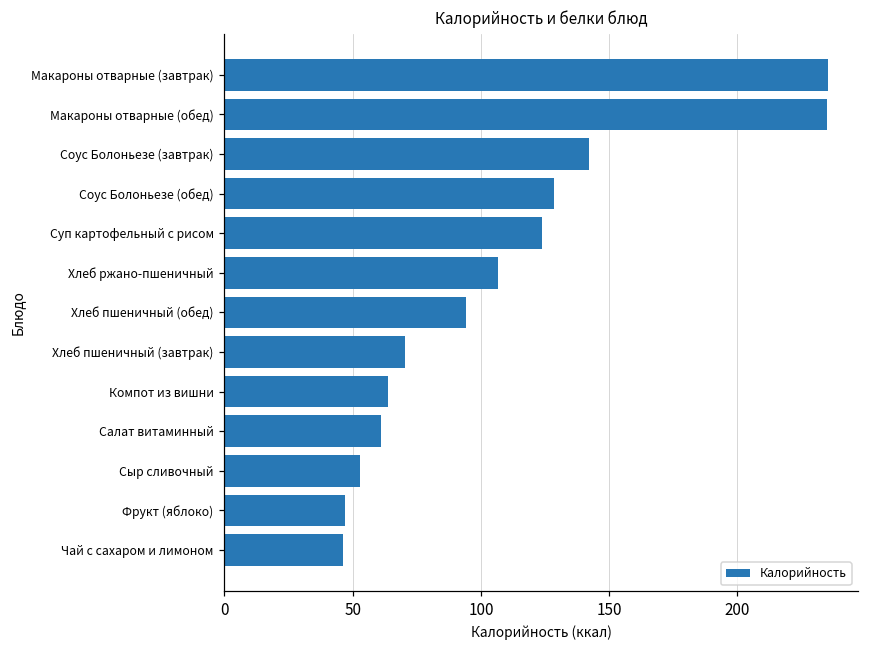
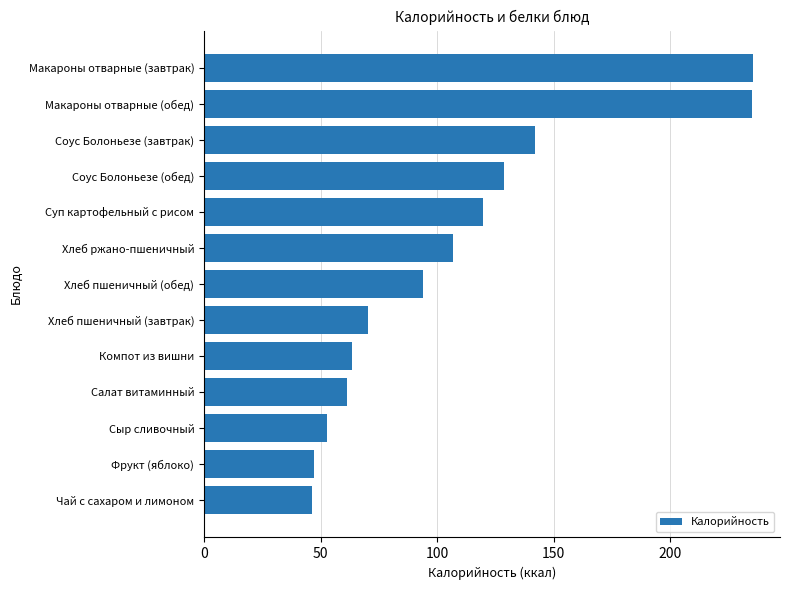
  {
    "Макароны отварные (завтрак)": 235,
    "Макароны отварные (обед)": 235,
    "Соус Болоньезе (завтрак)": 142,
    "Соус Болоньезе (обед)": 129,
-   "Суп картофельный с рисом": 124,
+   "Суп картофельный с рисом": 120,
    "Хлеб ржано-пшеничный": 107,
    "Хлеб пшеничный (обед)": 94,
    "Хлеб пшеничный (завтрак)": 71,
    "Компот из вишни": 64,
    "Салат витаминный": 61,
    "Сыр сливочный": 53,
    "Фрукт (яблоко)": 47,
    "Чай с сахаром и лимоном": 46
  }
